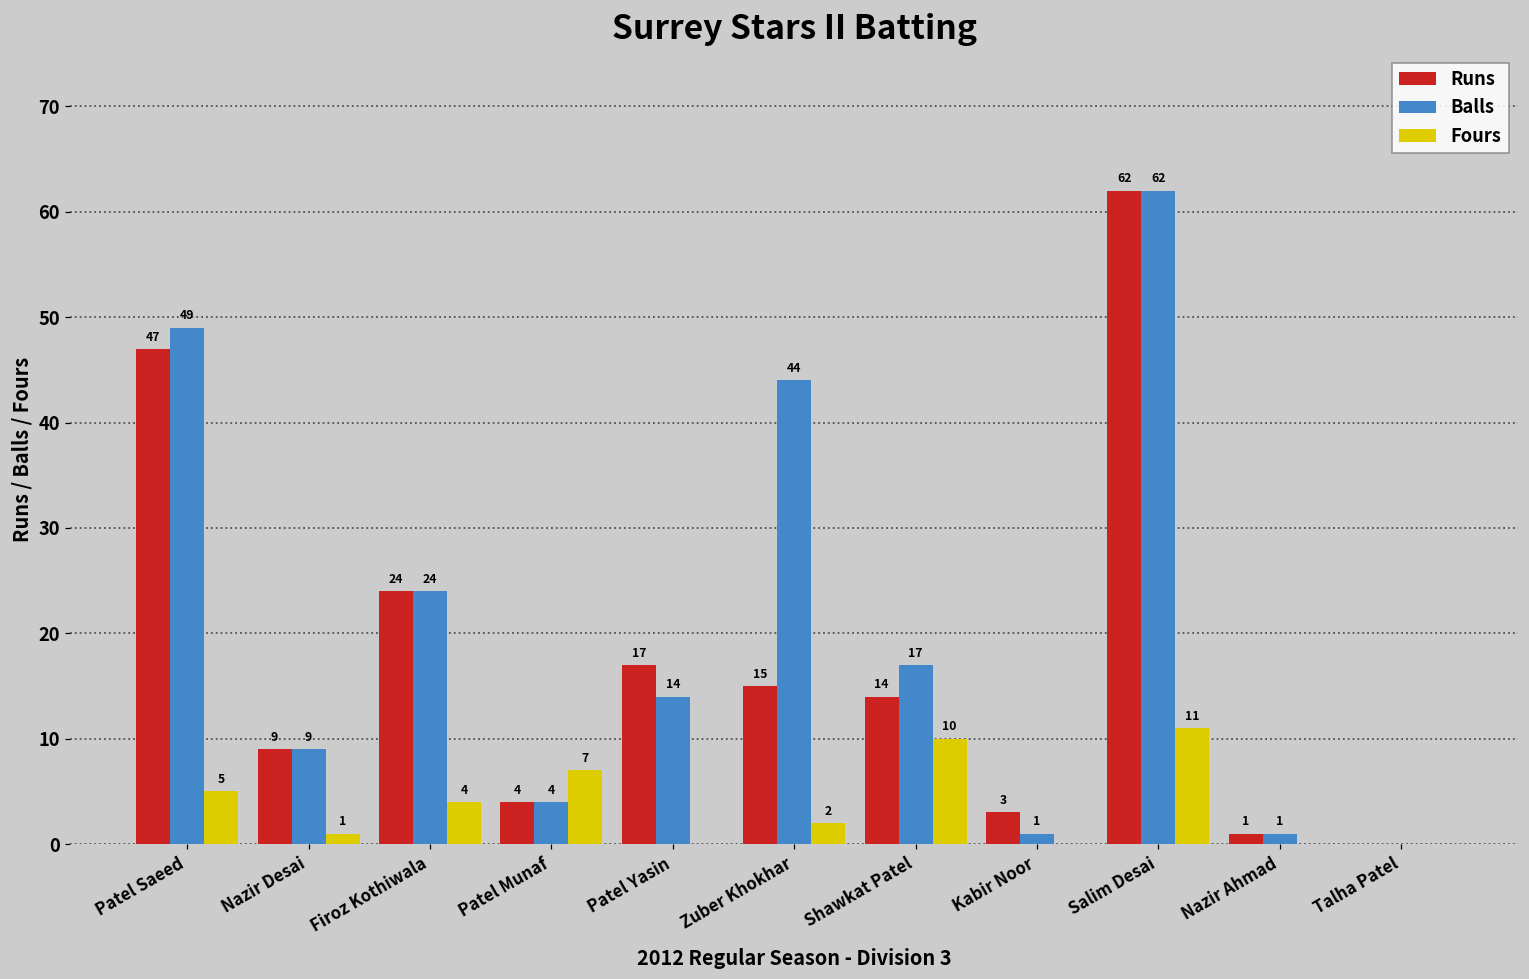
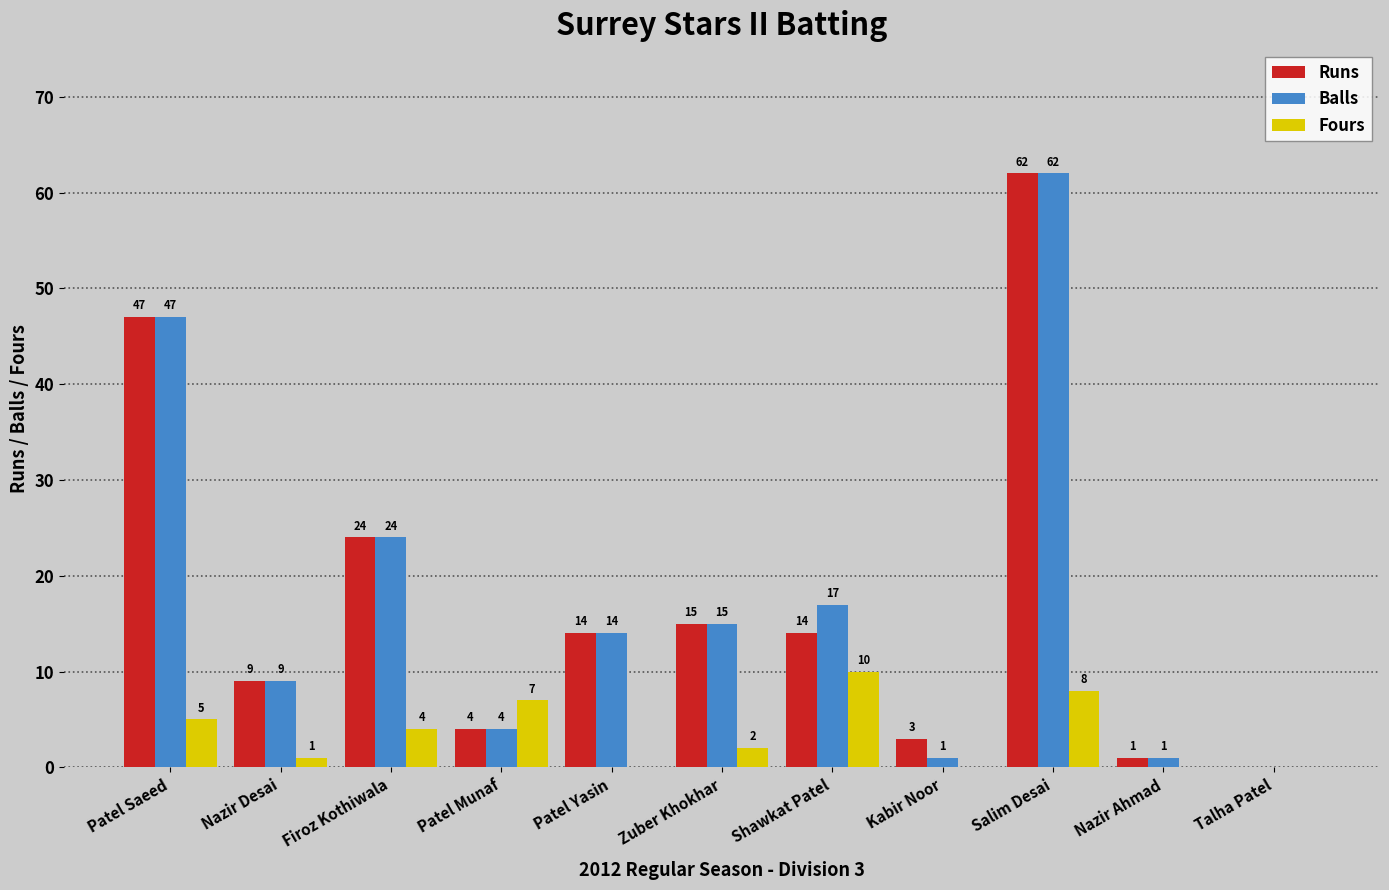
  {
    "Runs": {
      "Patel Saeed": 47,
      "Nazir Desai": 9,
      "Firoz Kothiwala": 24,
      "Patel Munaf": 4,
-     "Patel Yasin": 17,
+     "Patel Yasin": 14,
      "Zuber Khokhar": 15,
      "Shawkat Patel": 14,
      "Kabir Noor": 3,
      "Salim Desai": 62,
      "Nazir Ahmad": 1
    },
    "Balls": {
-     "Patel Saeed": 49,
+     "Patel Saeed": 47,
      "Nazir Desai": 9,
      "Firoz Kothiwala": 24,
      "Patel Munaf": 4,
      "Patel Yasin": 14,
-     "Zuber Khokhar": 44,
+     "Zuber Khokhar": 15,
      "Shawkat Patel": 17,
      "Kabir Noor": 1,
      "Salim Desai": 62,
      "Nazir Ahmad": 1
    },
    "Fours": {
      "Patel Saeed": 5,
      "Nazir Desai": 1,
      "Firoz Kothiwala": 4,
      "Patel Munaf": 7,
      "Zuber Khokhar": 2,
      "Shawkat Patel": 10,
-     "Salim Desai": 11
+     "Salim Desai": 8
    }
  }
